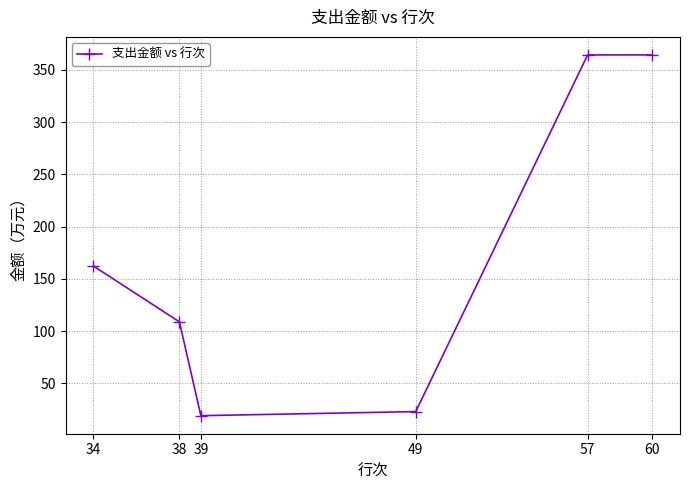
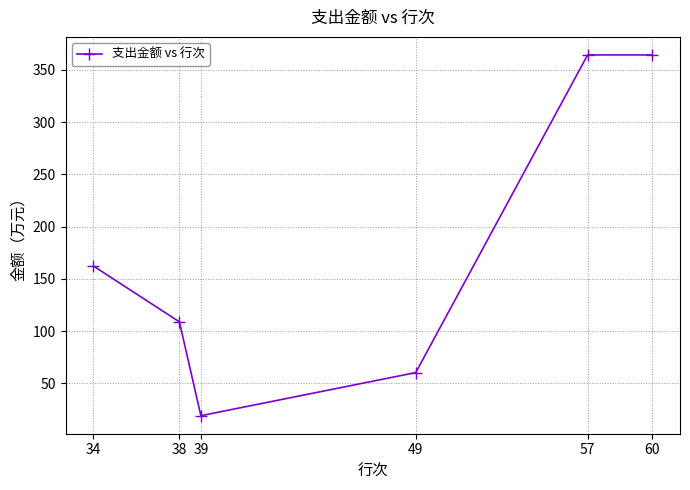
  {
    "34": 162,
    "38": 109,
    "39": 19,
-   "49": 23,
+   "49": 60,
    "57": 364,
    "60": 364
  }
